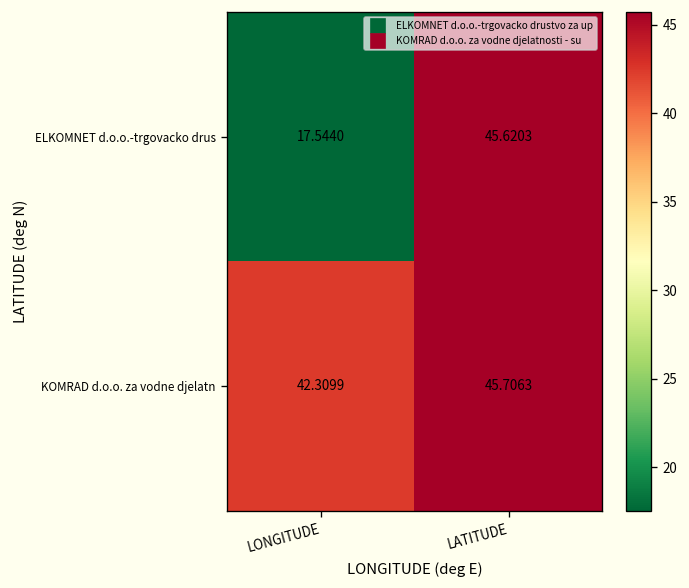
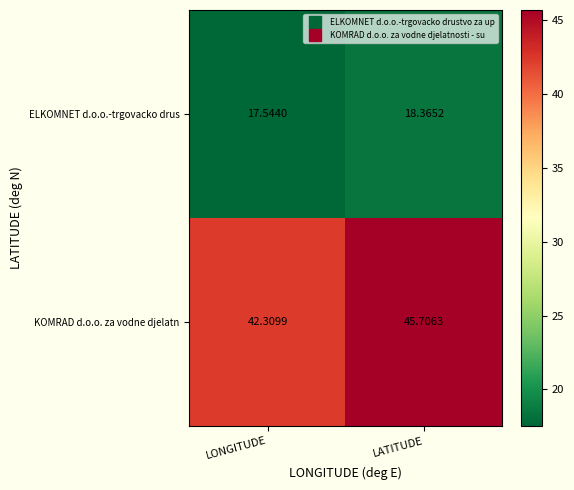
  {
    "ELKOMNET d.o.o.-trgovacko drus": {
      "LONGITUDE": 17.5440,
-     "LATITUDE": 45.6203
+     "LATITUDE": 18.3652
    },
    "KOMRAD d.o.o. za vodne djelatn": {
      "LONGITUDE": 42.3099,
      "LATITUDE": 45.7063
    }
  }
